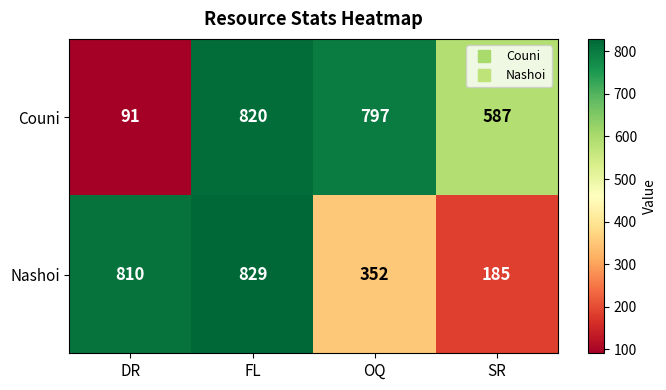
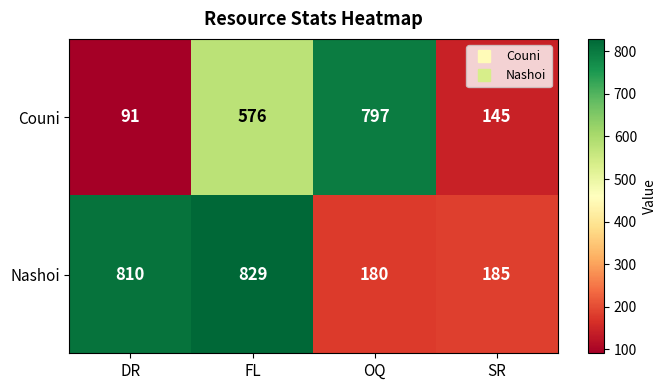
  {
    "Couni": {
      "DR": 91,
-     "FL": 820,
+     "FL": 576,
      "OQ": 797,
-     "SR": 587
+     "SR": 145
    },
    "Nashoi": {
      "DR": 810,
      "FL": 829,
-     "OQ": 352,
+     "OQ": 180,
      "SR": 185
    }
  }
